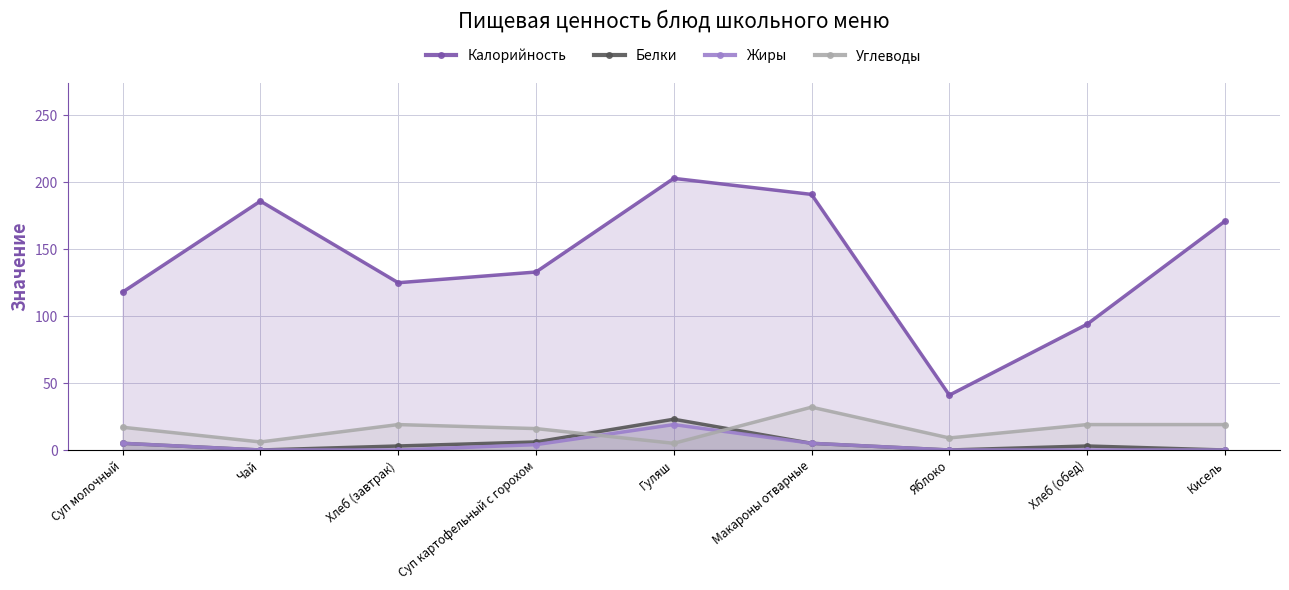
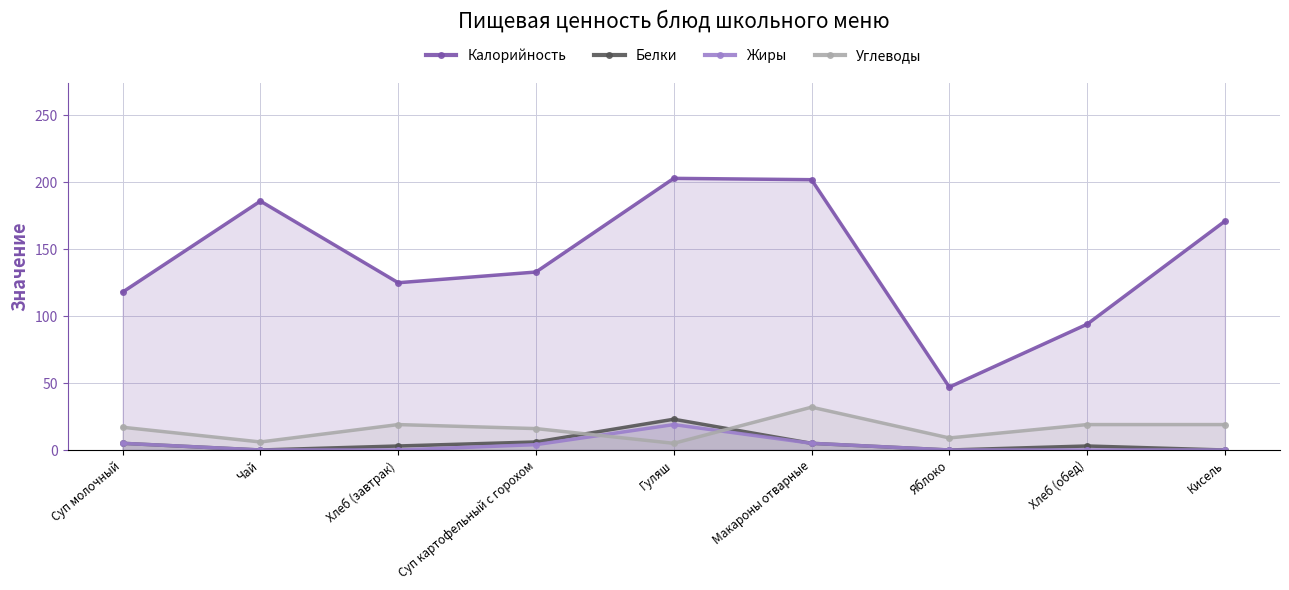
  {
    "Калорийность": {
      "Суп молочный": 118,
      "Чай": 186,
      "Хлеб (завтрак)": 125,
      "Суп картофельный с горохом": 133,
      "Гуляш": 203,
-     "Макароны отварные": 191,
-     "Яблоко": 41,
+     "Макароны отварные": 202,
+     "Яблоко": 47,
      "Хлеб (обед)": 94,
      "Кисель": 171
    },
    "Белки": {
      "Хлеб (завтрак)": 3,
      "Суп картофельный с горохом": 6,
      "Гуляш": 23,
      "Хлеб (обед)": 3
    }
  }
